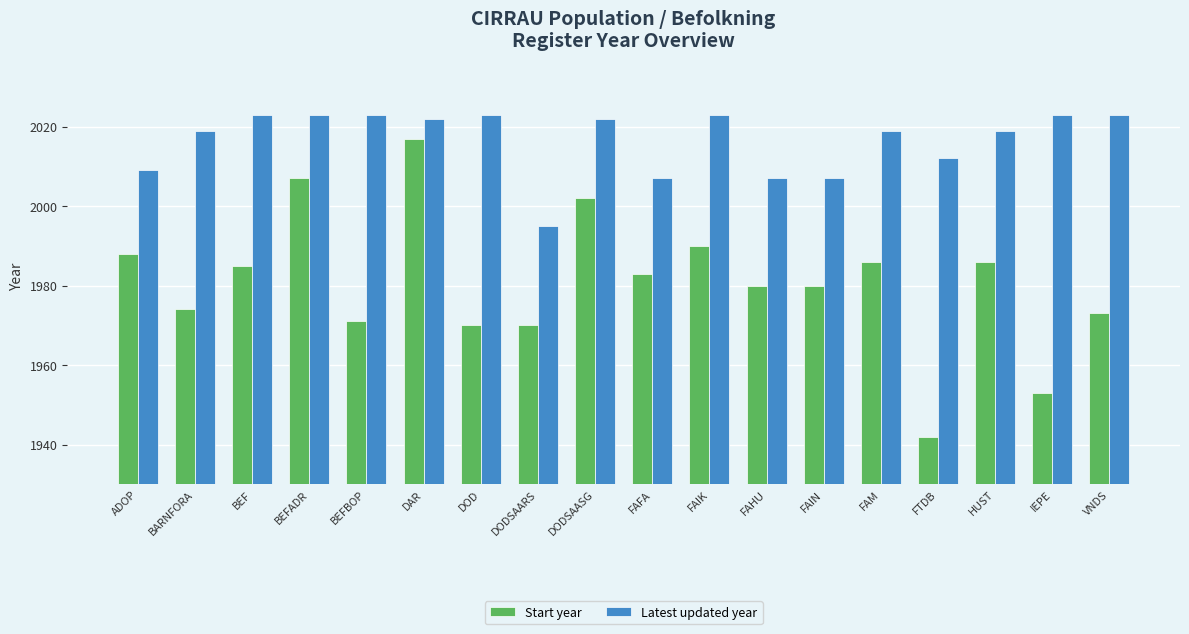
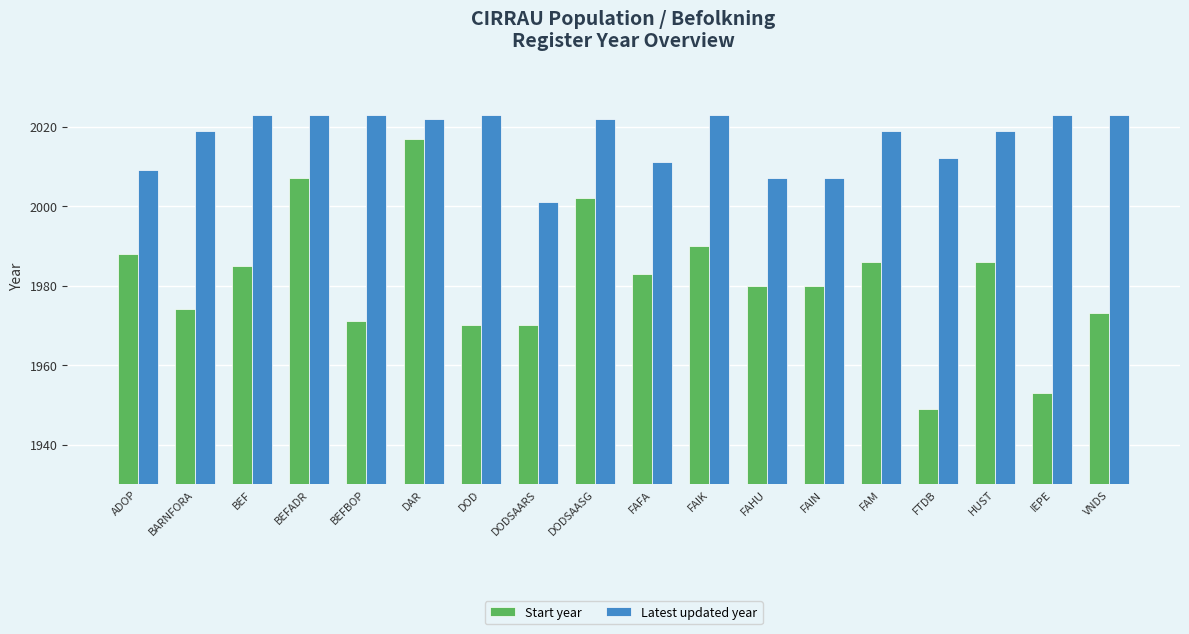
  {
    "Start year": {
      "ADOP": 1988,
      "BARNFORA": 1974,
      "BEF": 1985,
      "BEFADR": 2007,
      "BEFBOP": 1971,
      "DAR": 2017,
      "DOD": 1970,
      "DODSAARS": 1970,
      "DODSAASG": 2002,
      "FAFA": 1983,
      "FAIK": 1990,
      "FAHU": 1980,
      "FAIN": 1980,
      "FAM": 1986,
-     "FTDB": 1942,
+     "FTDB": 1949,
      "HUST": 1986,
      "IEPE": 1953,
      "VNDS": 1973
    },
    "Latest updated year": {
      "ADOP": 2009,
      "BARNFORA": 2019,
      "BEF": 2023,
      "BEFADR": 2023,
      "BEFBOP": 2023,
      "DAR": 2022,
      "DOD": 2023,
-     "DODSAARS": 1995,
+     "DODSAARS": 2001,
      "DODSAASG": 2022,
-     "FAFA": 2007,
+     "FAFA": 2011,
      "FAIK": 2023,
      "FAHU": 2007,
      "FAIN": 2007,
      "FAM": 2019,
      "FTDB": 2012,
      "HUST": 2019,
      "IEPE": 2023,
      "VNDS": 2023
    }
  }
